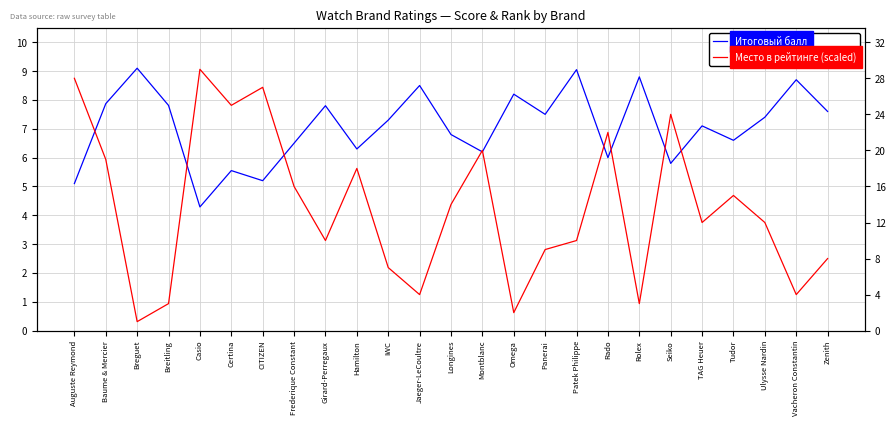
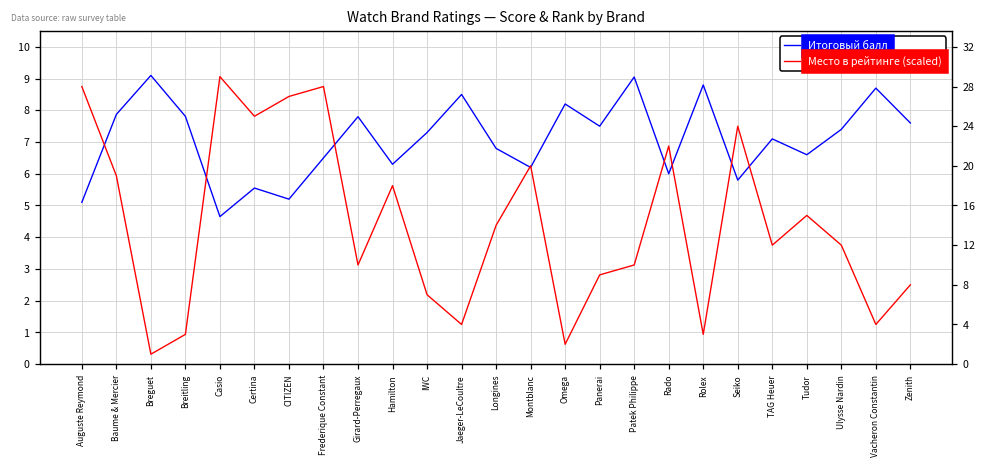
  {
    "Итоговый балл": {
      "Auguste Reymond": 5.1,
      "Baume & Mercier": 7.9,
      "Breguet": 9.1,
      "Breitling": 7.8,
-     "Casio": 4.3,
+     "Casio": 4.7,
      "Certina": 5.6,
      "CITIZEN": 5.2,
      "Frederique Constant": 6.5,
      "Girard-Perregaux": 7.8,
      "Hamilton": 6.3,
      "IWC": 7.3,
      "Jaeger-LeCoultre": 8.5,
      "Longines": 6.8,
      "Omega": 8.2,
      "Panerai": 7.5,
      "Patek Philippe": 9.1,
      "Rado": 6.0,
      "Rolex": 8.8,
      "Seiko": 5.8,
      "TAG Heuer": 7.1,
      "Tudor": 6.6,
      "Ulysse Nardin": 7.4,
      "Vacheron Constantin": 8.7,
      "Zenith": 7.6
    },
    "Место в рейтинге (scaled)": {
      "Auguste Reymond": 8.8,
      "Baume & Mercier": 5.9,
      "Breguet": 0.3,
      "Breitling": 0.9,
      "Casio": 9.1,
      "Certina": 7.8,
      "CITIZEN": 8.4,
-     "Frederique Constant": 5.0,
+     "Frederique Constant": 8.8,
      "Girard-Perregaux": 3.1,
      "Hamilton": 5.6,
      "IWC": 2.2,
      "Jaeger-LeCoultre": 1.3,
      "Longines": 4.4,
      "Omega": 0.6,
      "Panerai": 2.8,
      "Patek Philippe": 3.1,
      "Rado": 6.9,
      "Rolex": 0.9,
      "Seiko": 7.5,
      "TAG Heuer": 3.8,
      "Tudor": 4.7,
      "Ulysse Nardin": 3.8,
      "Vacheron Constantin": 1.3,
      "Zenith": 2.5
    }
  }
